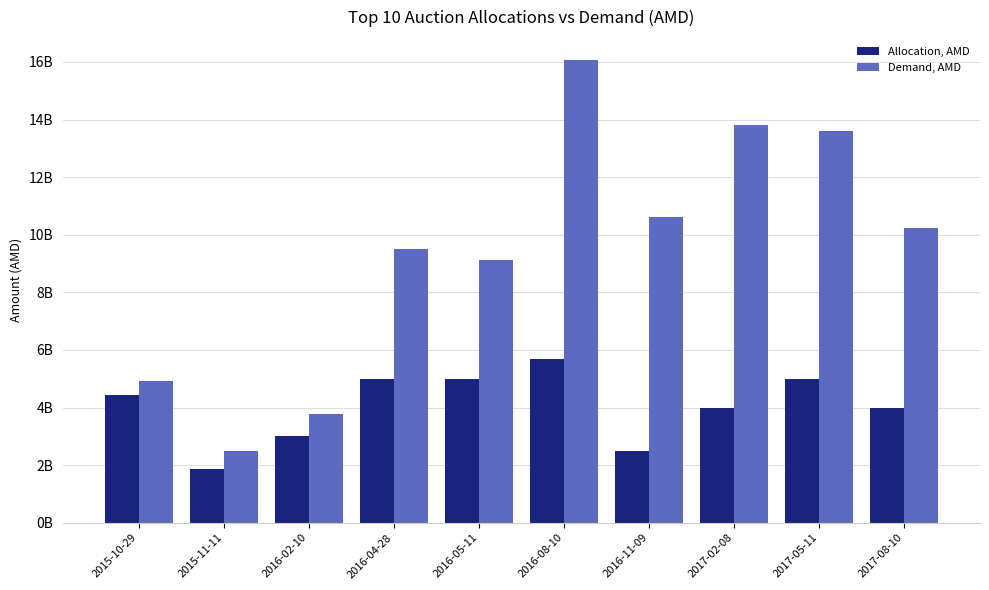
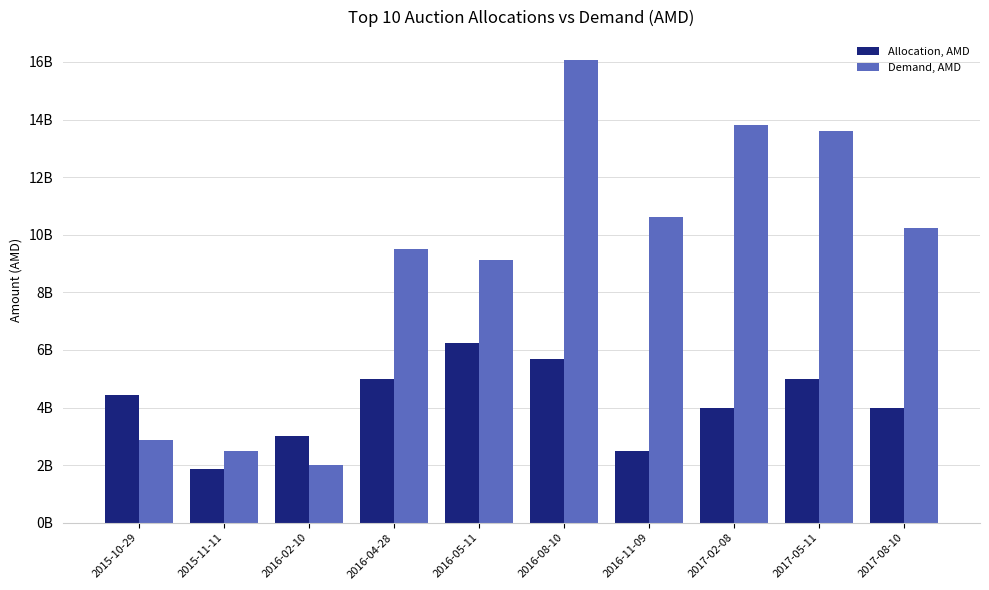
  {
    "Allocation, AMD": {
      "2015-10-29": 4400000000,
      "2015-11-11": 1900000000,
      "2016-02-10": 3000000000,
      "2016-04-28": 5000000000,
-     "2016-05-11": 5000000000,
+     "2016-05-11": 6300000000,
      "2016-08-10": 5700000000,
      "2016-11-09": 2500000000,
      "2017-02-08": 4000000000,
      "2017-05-11": 5000000000,
      "2017-08-10": 4000000000
    },
    "Demand, AMD": {
-     "2015-10-29": 4900000000,
+     "2015-10-29": 2900000000,
      "2015-11-11": 2500000000,
-     "2016-02-10": 3800000000,
+     "2016-02-10": 2000000000,
      "2016-04-28": 9500000000,
      "2016-05-11": 9100000000,
      "2016-08-10": 16100000000,
      "2016-11-09": 10600000000,
      "2017-02-08": 13800000000,
      "2017-05-11": 13600000000,
      "2017-08-10": 10200000000
    }
  }
